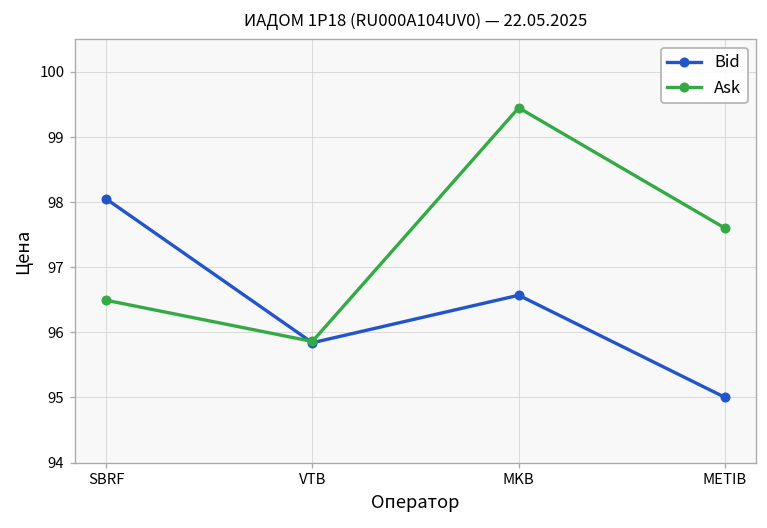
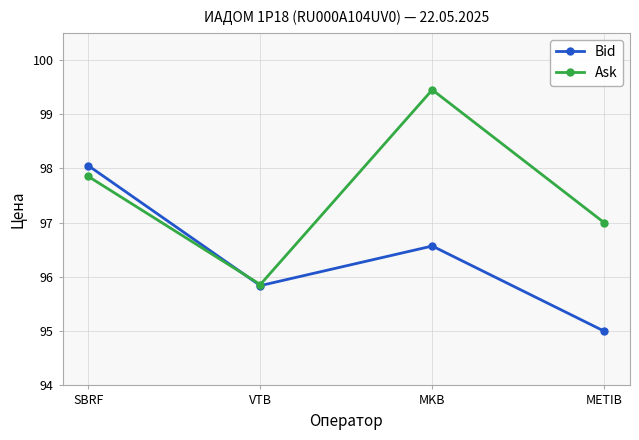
  {
    "Bid": {
      "SBRF": 98.1,
      "MKB": 96.6,
      "METIB": 95.0
    },
    "Ask": {
-     "SBRF": 96.5,
+     "SBRF": 97.9,
      "MKB": 99.5,
-     "METIB": 97.6
+     "METIB": 97.0
    }
  }
